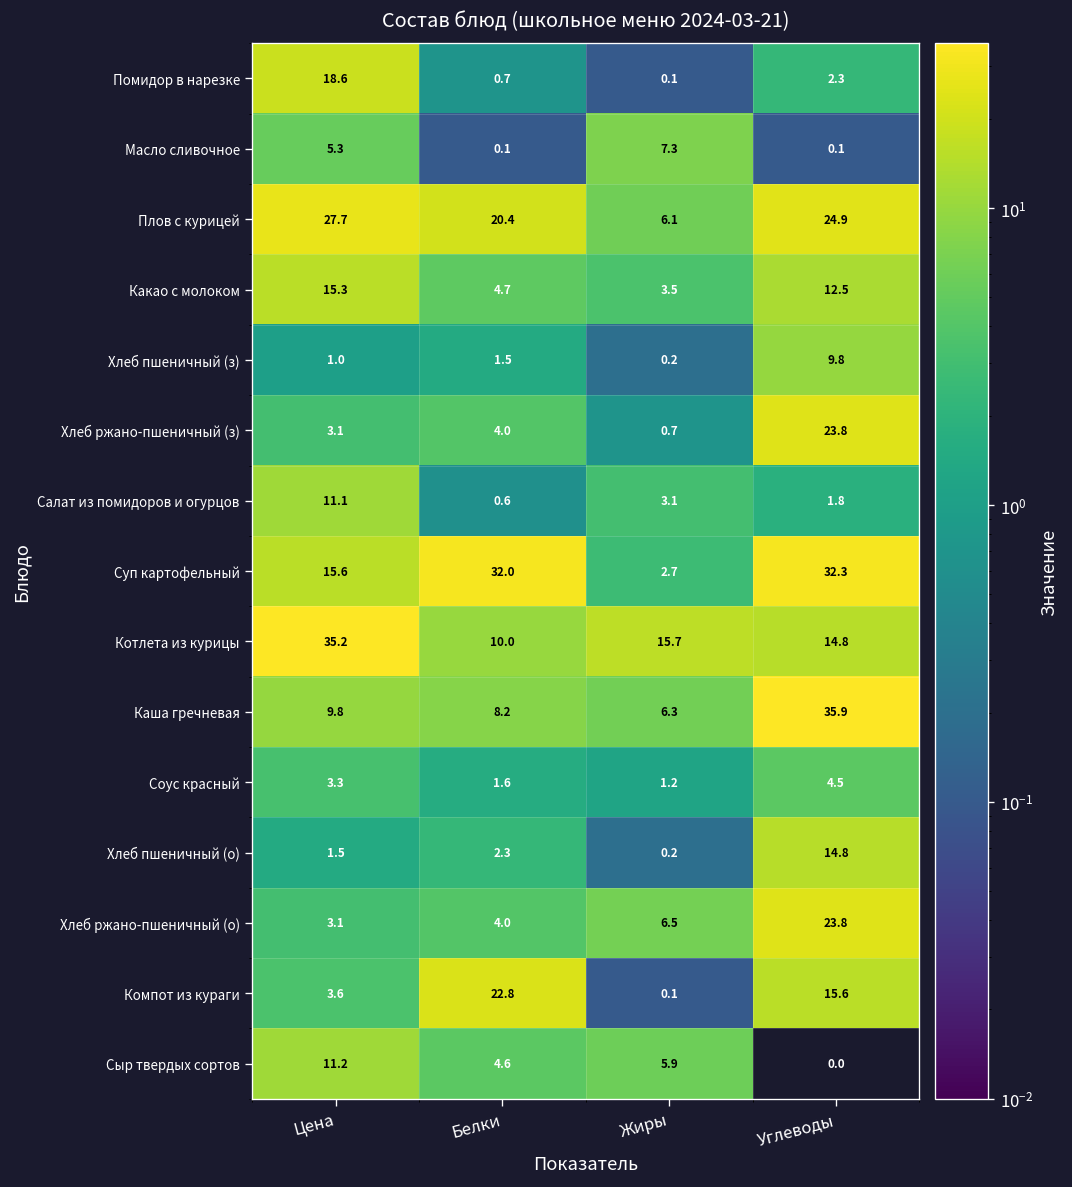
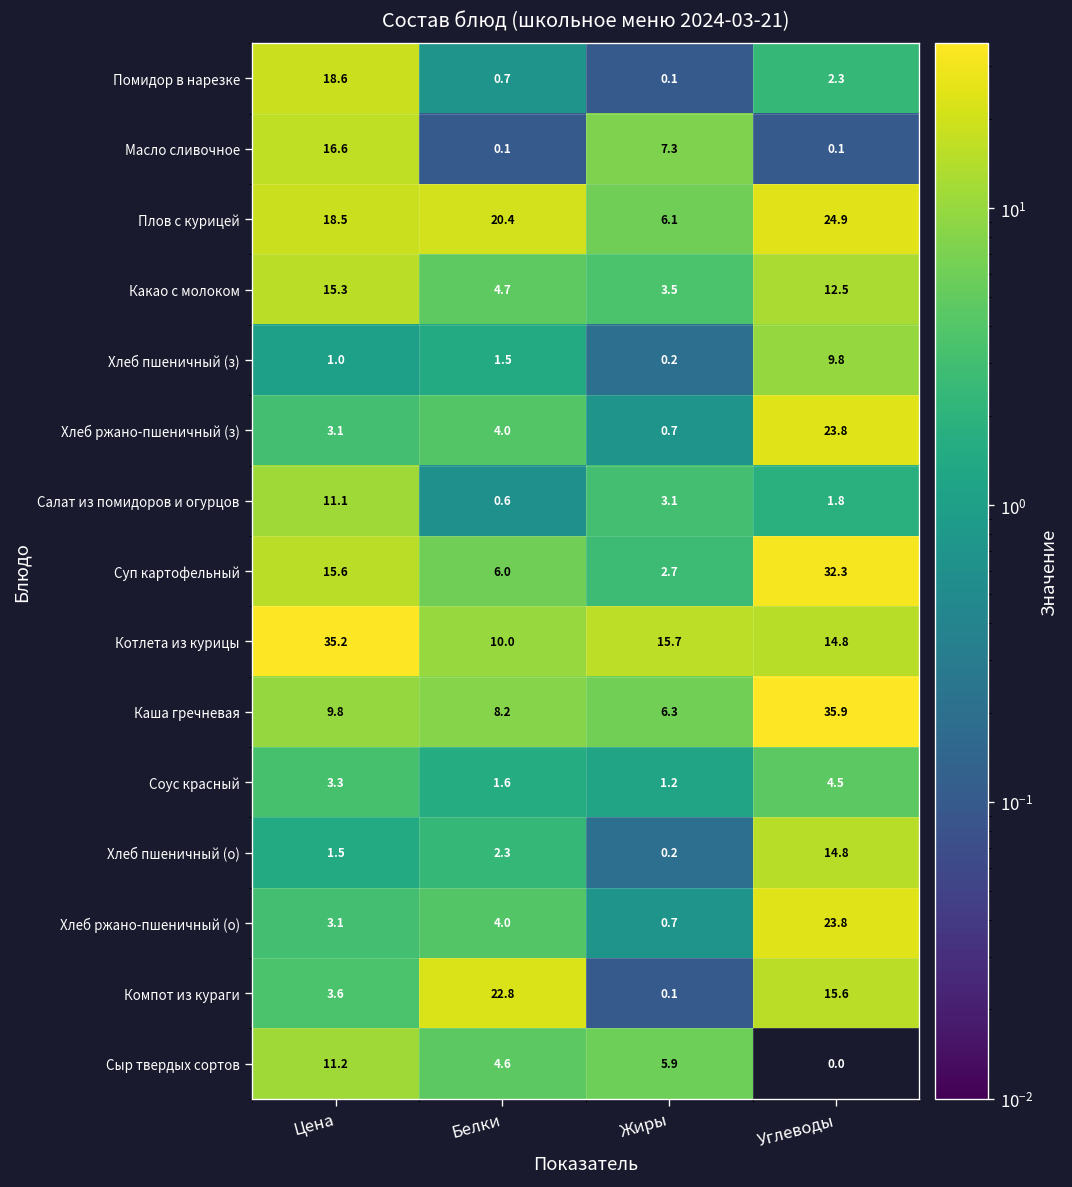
  {
    "Помидор в нарезке": {
      "Цена": 18.6,
      "Белки": 0.7,
      "Жиры": 0.1,
      "Углеводы": 2.3
    },
    "Масло сливочное": {
-     "Цена": 5.3,
+     "Цена": 16.6,
      "Белки": 0.1,
      "Жиры": 7.3,
      "Углеводы": 0.1
    },
    "Плов с курицей": {
-     "Цена": 27.7,
+     "Цена": 18.5,
      "Белки": 20.4,
      "Жиры": 6.1,
      "Углеводы": 24.9
    },
    "Какао с молоком": {
      "Цена": 15.3,
      "Белки": 4.7,
      "Жиры": 3.5,
      "Углеводы": 12.5
    },
    "Хлеб пшеничный (з)": {
      "Цена": 1.0,
      "Белки": 1.5,
      "Жиры": 0.2,
      "Углеводы": 9.8
    },
    "Хлеб ржано-пшеничный (з)": {
      "Цена": 3.1,
      "Белки": 4.0,
      "Жиры": 0.7,
      "Углеводы": 23.8
    },
    "Салат из помидоров и огурцов": {
      "Цена": 11.1,
      "Белки": 0.6,
      "Жиры": 3.1,
      "Углеводы": 1.8
    },
    "Суп картофельный": {
      "Цена": 15.6,
-     "Белки": 32.0,
+     "Белки": 6.0,
      "Жиры": 2.7,
      "Углеводы": 32.3
    },
    "Котлета из курицы": {
      "Цена": 35.2,
      "Белки": 10.0,
      "Жиры": 15.7,
      "Углеводы": 14.8
    },
    "Каша гречневая": {
      "Цена": 9.8,
      "Белки": 8.2,
      "Жиры": 6.3,
      "Углеводы": 35.9
    },
    "Соус красный": {
      "Цена": 3.3,
      "Белки": 1.6,
      "Жиры": 1.2,
      "Углеводы": 4.5
    },
    "Хлеб пшеничный (о)": {
      "Цена": 1.5,
      "Белки": 2.3,
      "Жиры": 0.2,
      "Углеводы": 14.8
    },
    "Хлеб ржано-пшеничный (о)": {
      "Цена": 3.1,
      "Белки": 4.0,
-     "Жиры": 6.5,
+     "Жиры": 0.7,
      "Углеводы": 23.8
    },
    "Компот из кураги": {
      "Цена": 3.6,
      "Белки": 22.8,
      "Жиры": 0.1,
      "Углеводы": 15.6
    },
    "Сыр твердых сортов": {
      "Цена": 11.2,
      "Белки": 4.6,
      "Жиры": 5.9,
      "Углеводы": 0.0
    }
  }
